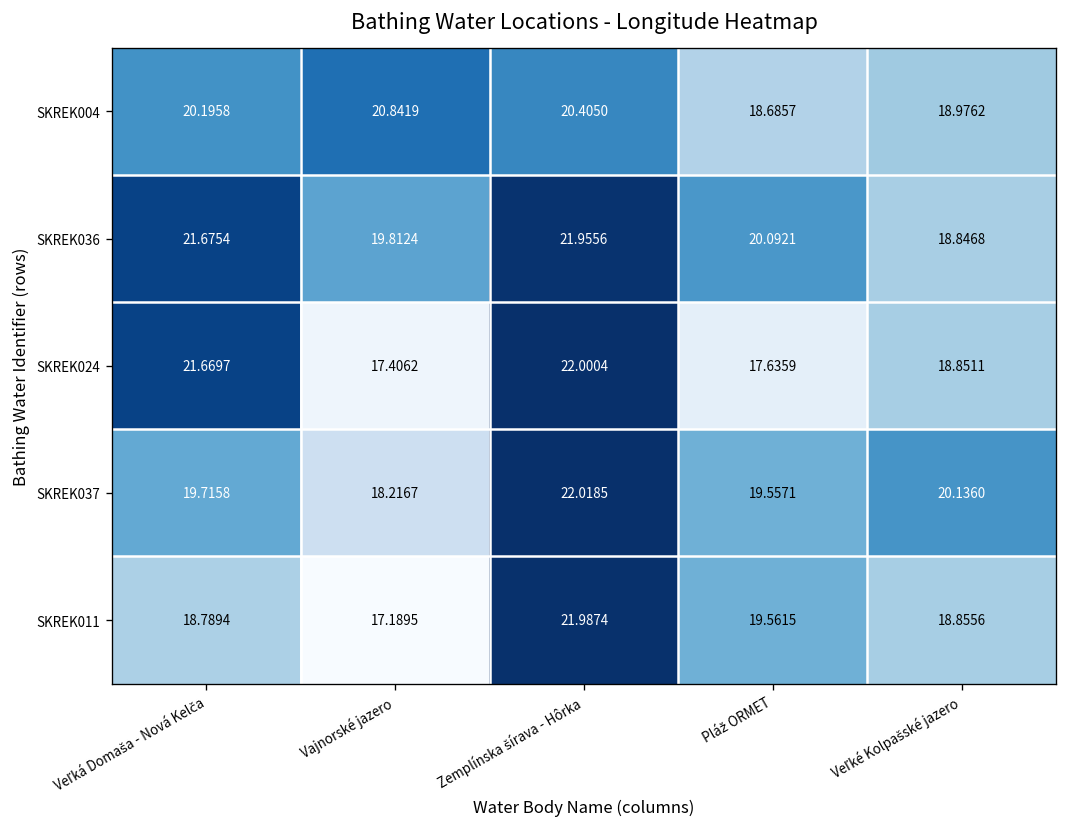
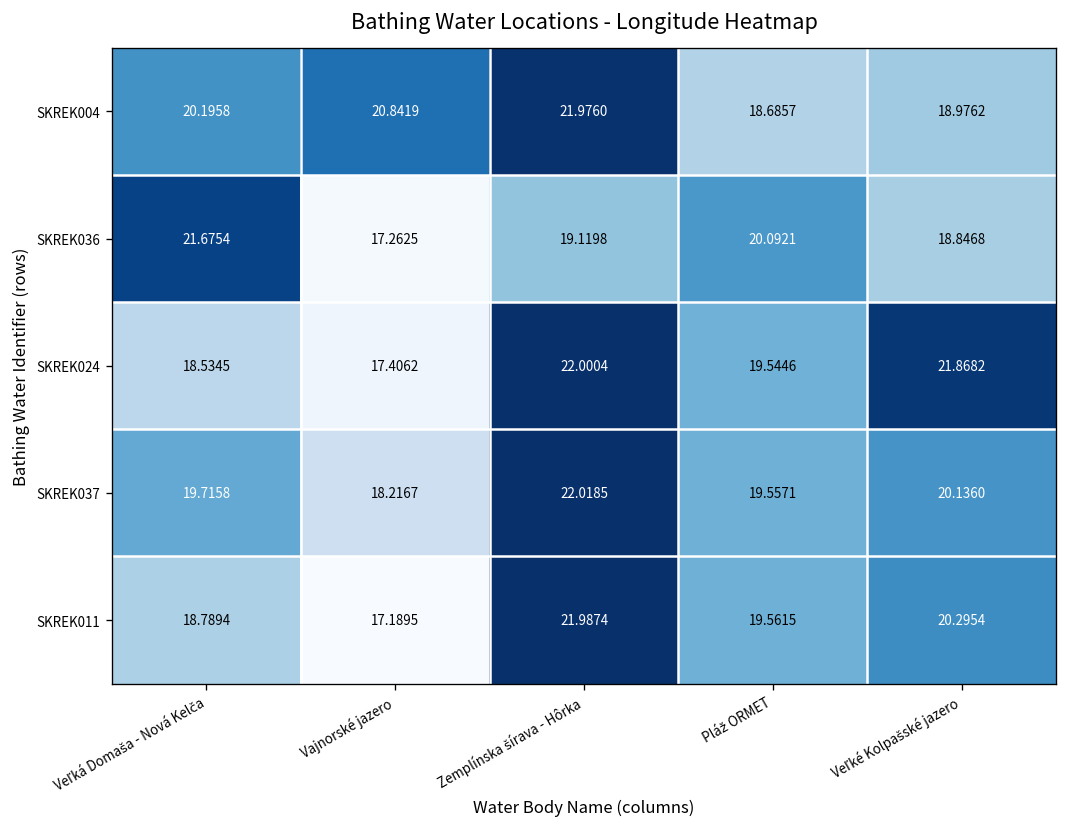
  {
    "SKREK004": {
      "Veľká Domaša - Nová Kelča": 20.1958,
      "Vajnorské jazero": 20.8419,
-     "Zemplínska šírava - Hôrka": 20.4050,
+     "Zemplínska šírava - Hôrka": 21.9760,
      "Pláž ORMET": 18.6857,
      "Veľké Kolpašské jazero": 18.9762
    },
    "SKREK036": {
      "Veľká Domaša - Nová Kelča": 21.6754,
-     "Vajnorské jazero": 19.8124,
-     "Zemplínska šírava - Hôrka": 21.9556,
+     "Vajnorské jazero": 17.2625,
+     "Zemplínska šírava - Hôrka": 19.1198,
      "Pláž ORMET": 20.0921,
      "Veľké Kolpašské jazero": 18.8468
    },
    "SKREK024": {
-     "Veľká Domaša - Nová Kelča": 21.6697,
+     "Veľká Domaša - Nová Kelča": 18.5345,
      "Vajnorské jazero": 17.4062,
      "Zemplínska šírava - Hôrka": 22.0004,
-     "Pláž ORMET": 17.6359,
-     "Veľké Kolpašské jazero": 18.8511
+     "Pláž ORMET": 19.5446,
+     "Veľké Kolpašské jazero": 21.8682
    },
    "SKREK037": {
      "Veľká Domaša - Nová Kelča": 19.7158,
      "Vajnorské jazero": 18.2167,
      "Zemplínska šírava - Hôrka": 22.0185,
      "Pláž ORMET": 19.5571,
      "Veľké Kolpašské jazero": 20.1360
    },
    "SKREK011": {
      "Veľká Domaša - Nová Kelča": 18.7894,
      "Vajnorské jazero": 17.1895,
      "Zemplínska šírava - Hôrka": 21.9874,
      "Pláž ORMET": 19.5615,
-     "Veľké Kolpašské jazero": 18.8556
+     "Veľké Kolpašské jazero": 20.2954
    }
  }
